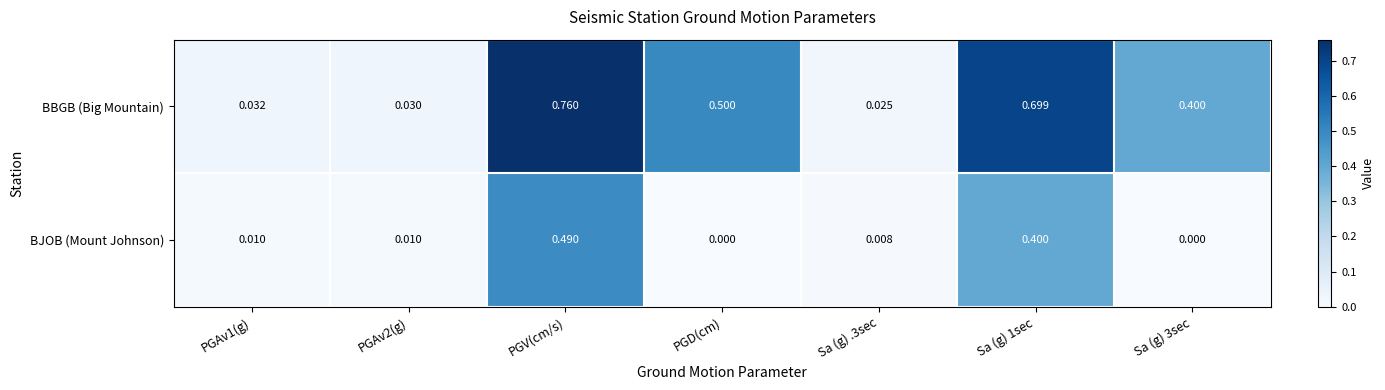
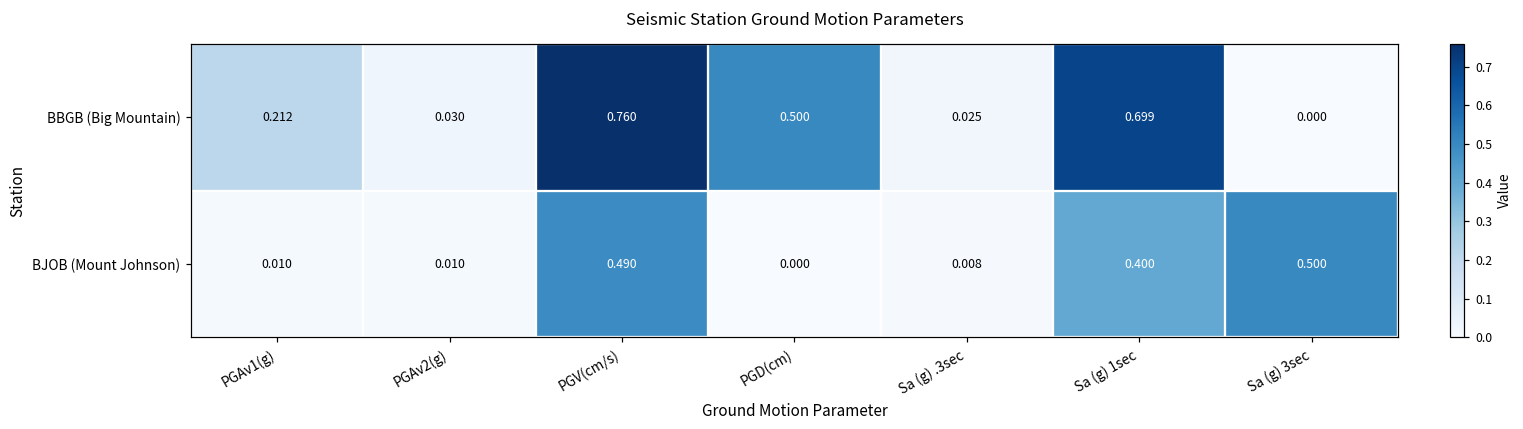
  {
    "BBGB (Big Mountain)": {
-     "PGAv1(g)": 0.032,
+     "PGAv1(g)": 0.212,
      "PGAv2(g)": 0.030,
      "PGV(cm/s)": 0.760,
      "PGD(cm)": 0.500,
      "Sa (g) .3sec": 0.025,
      "Sa (g) 1sec": 0.699,
-     "Sa (g) 3sec": 0.400
+     "Sa (g) 3sec": 0.000
    },
    "BJOB (Mount Johnson)": {
      "PGAv1(g)": 0.010,
      "PGAv2(g)": 0.010,
      "PGV(cm/s)": 0.490,
      "PGD(cm)": 0.000,
      "Sa (g) .3sec": 0.008,
      "Sa (g) 1sec": 0.400,
-     "Sa (g) 3sec": 0.000
+     "Sa (g) 3sec": 0.500
    }
  }
